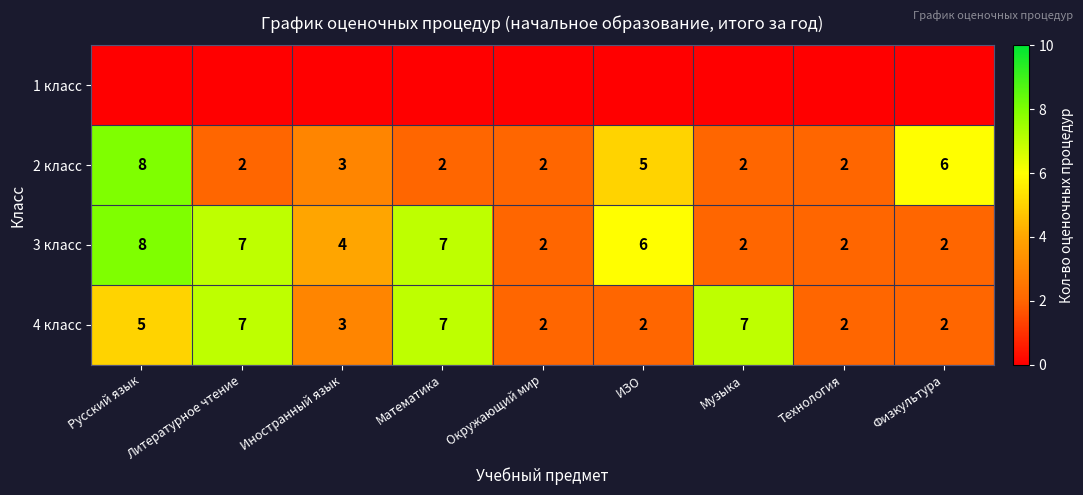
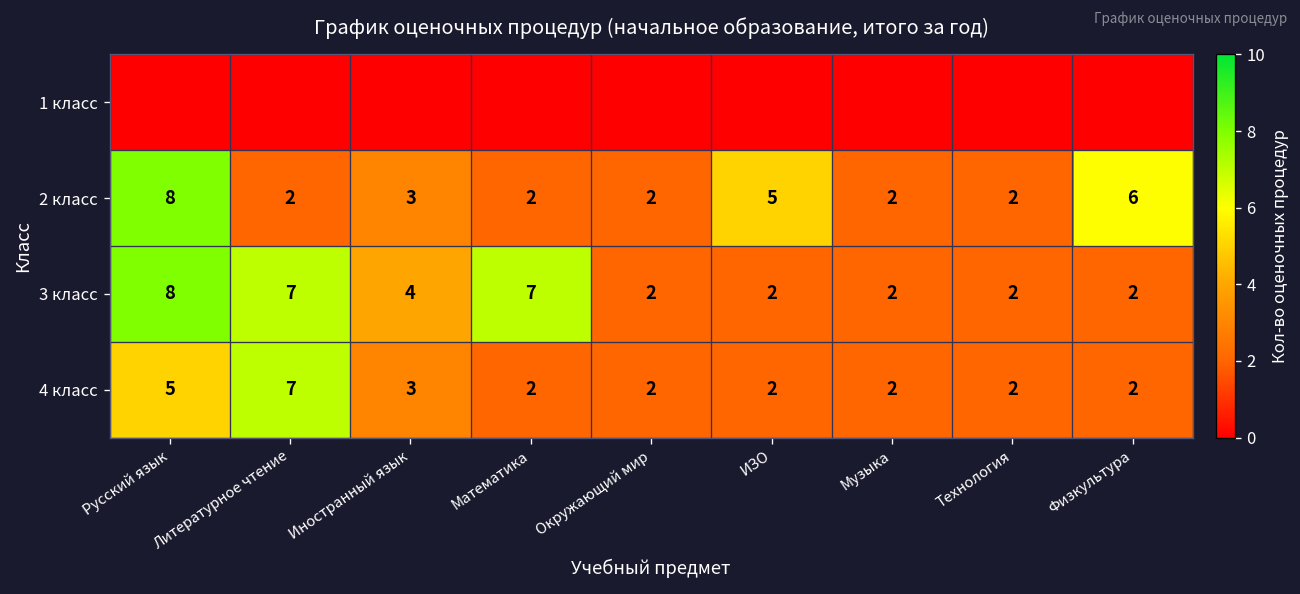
  {
    "2 класс": {
      "Русский язык": 8,
      "Литературное чтение": 2,
      "Иностранный язык": 3,
      "Математика": 2,
      "Окружающий мир": 2,
      "ИЗО": 5,
      "Музыка": 2,
      "Технология": 2,
      "Физкультура": 6
    },
    "3 класс": {
      "Русский язык": 8,
      "Литературное чтение": 7,
      "Иностранный язык": 4,
      "Математика": 7,
      "Окружающий мир": 2,
-     "ИЗО": 6,
+     "ИЗО": 2,
      "Музыка": 2,
      "Технология": 2,
      "Физкультура": 2
    },
    "4 класс": {
      "Русский язык": 5,
      "Литературное чтение": 7,
      "Иностранный язык": 3,
-     "Математика": 7,
+     "Математика": 2,
      "Окружающий мир": 2,
      "ИЗО": 2,
-     "Музыка": 7,
+     "Музыка": 2,
      "Технология": 2,
      "Физкультура": 2
    }
  }
